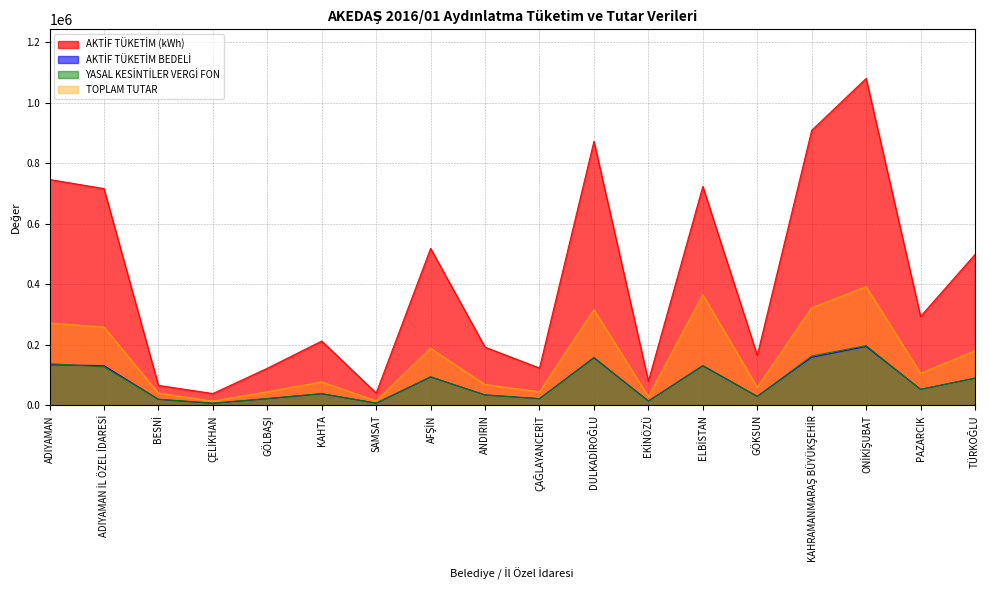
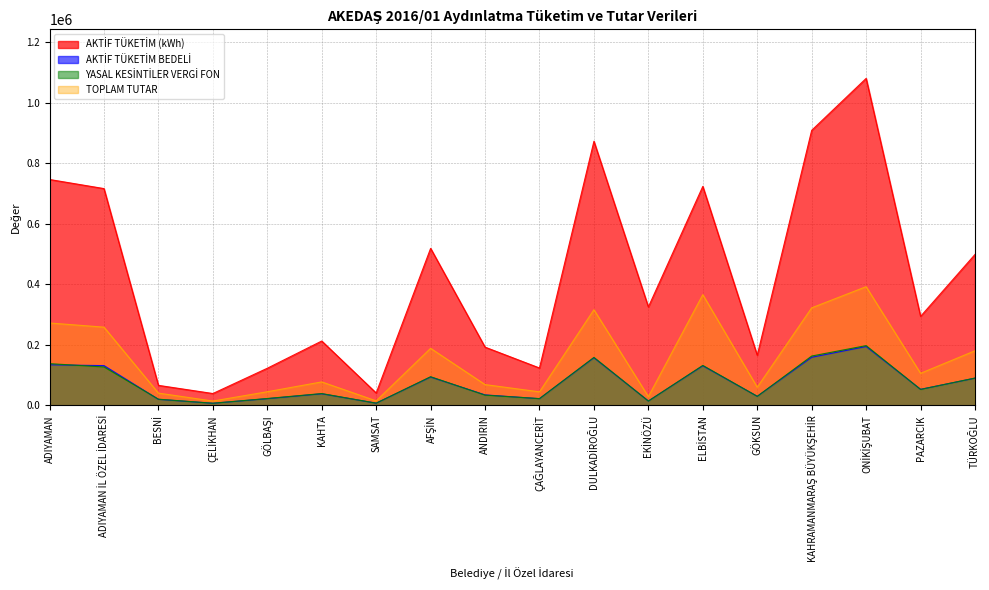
  {
    "AKTİF TÜKETİM (kWh)": {
      "ADIYAMAN": 750000,
      "ADIYAMAN İL ÖZEL İDARESİ": 720000,
      "BESNİ": 70000,
      "ÇELİKHAN": 40000,
      "GÖLBAŞI": 120000,
      "KAHTA": 210000,
      "SAMSAT": 40000,
      "AFŞİN": 520000,
      "ANDIRIN": 190000,
      "ÇAĞLAYANCERİT": 120000,
      "DULKADİROĞLU": 870000,
-     "EKİNÖZÜ": 80000,
+     "EKİNÖZÜ": 330000,
      "ELBİSTAN": 720000,
      "GÖKSUN": 170000,
      "KAHRAMANMARAŞ BÜYÜKŞEHİR": 910000,
      "ONİKİŞUBAT": 1080000,
      "PAZARCIK": 290000,
      "TÜRKOĞLU": 500000
    },
    "TOPLAM TUTAR": {
      "ADIYAMAN": 270000,
      "ADIYAMAN İL ÖZEL İDARESİ": 260000,
      "BESNİ": 40000,
      "GÖLBAŞI": 50000,
      "KAHTA": 80000,
      "AFŞİN": 190000,
      "ANDIRIN": 70000,
      "ÇAĞLAYANCERİT": 40000,
      "DULKADİROĞLU": 320000,
      "EKİNÖZÜ": 30000,
      "ELBİSTAN": 370000,
      "GÖKSUN": 60000,
      "KAHRAMANMARAŞ BÜYÜKŞEHİR": 320000,
      "ONİKİŞUBAT": 390000,
      "PAZARCIK": 110000,
      "TÜRKOĞLU": 180000
    }
  }
